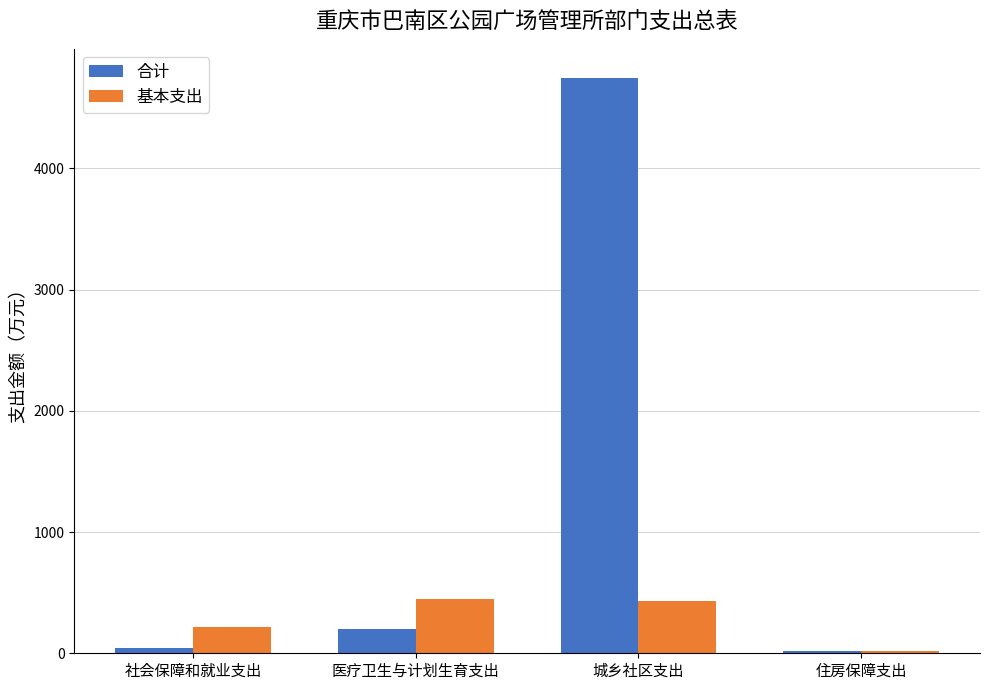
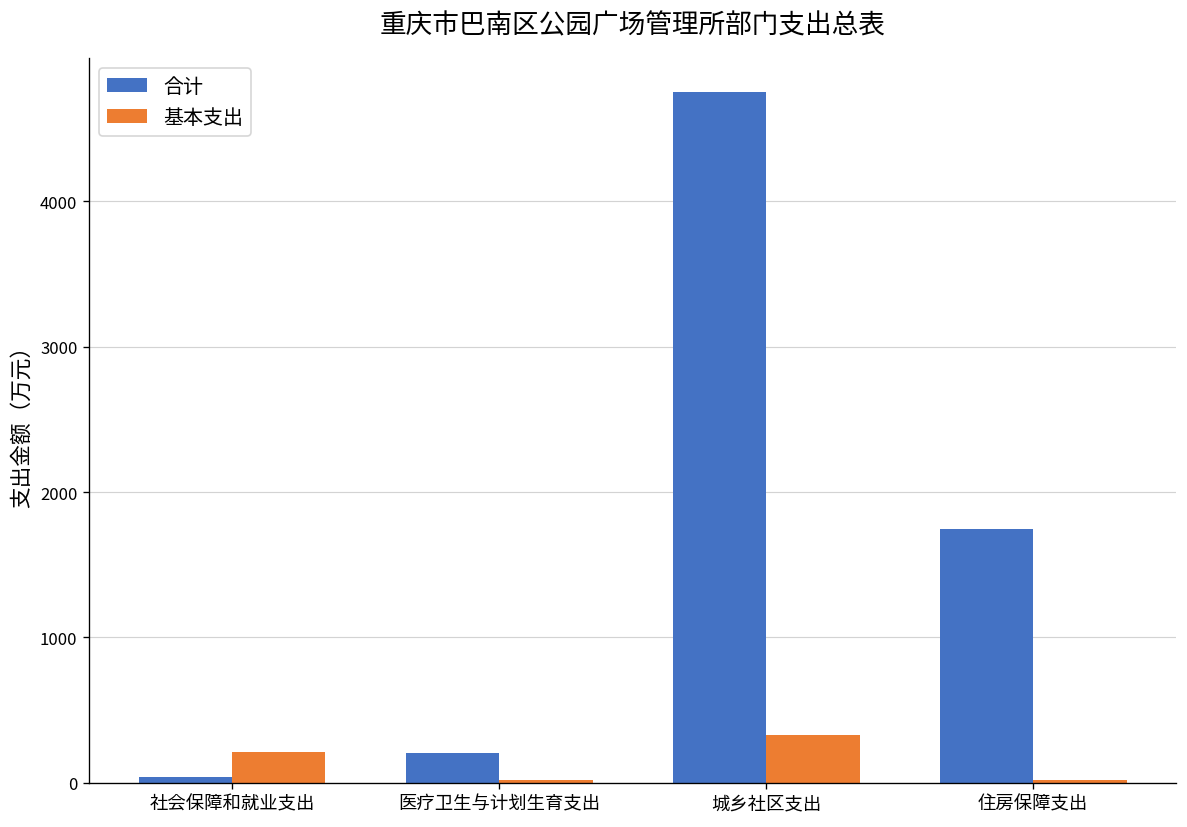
  {
    "合计": {
      "社会保障和就业支出": 40,
      "医疗卫生与计划生育支出": 200,
      "城乡社区支出": 4750,
-     "住房保障支出": 20
+     "住房保障支出": 1740
    },
    "基本支出": {
      "社会保障和就业支出": 220,
-     "医疗卫生与计划生育支出": 450,
-     "城乡社区支出": 430
+     "医疗卫生与计划生育支出": 20,
+     "城乡社区支出": 330
    }
  }
